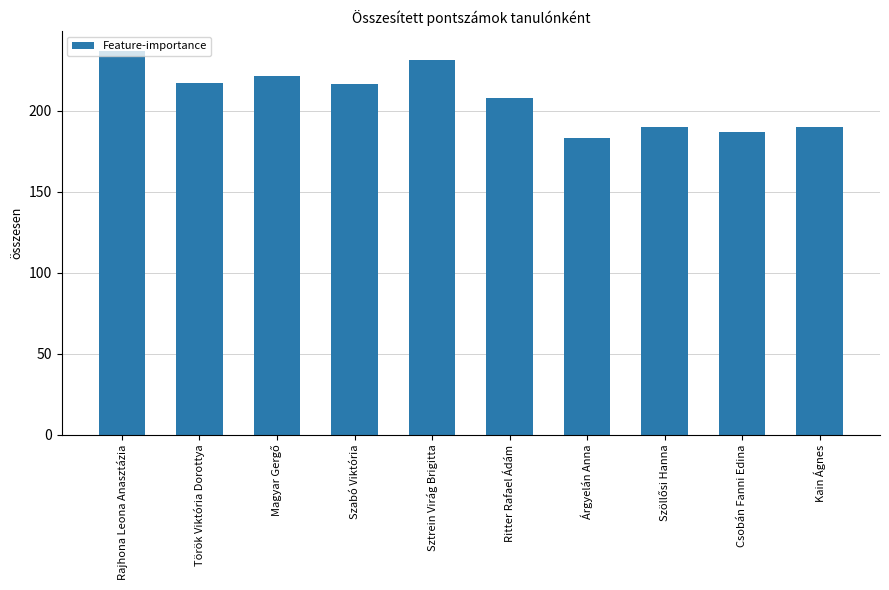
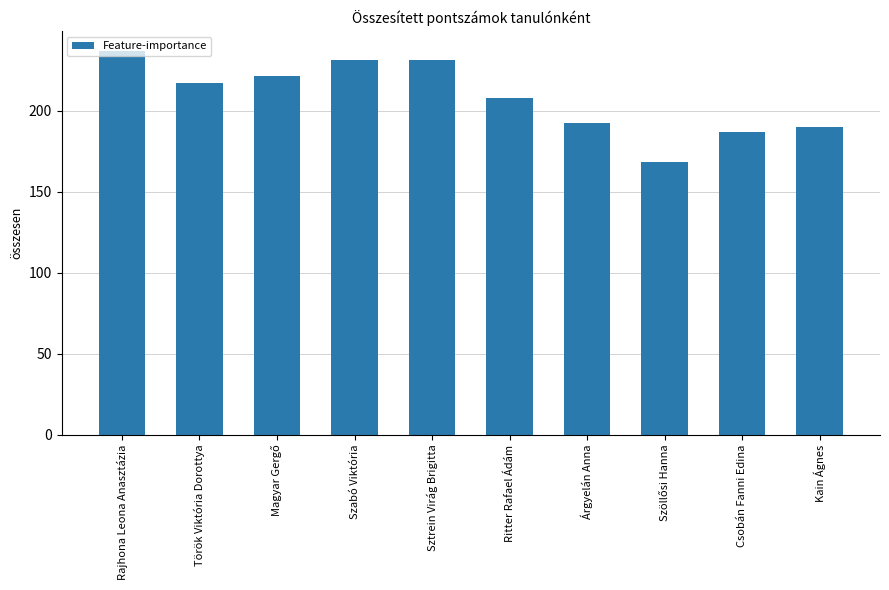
  {
    "Török Viktória Dorottya": 217,
    "Magyar Gergő": 221,
-   "Szabó Viktória": 217,
+   "Szabó Viktória": 231,
    "Sztrein Virág Brigitta": 231,
    "Ritter Rafael Ádám": 208,
-   "Árgyelán Anna": 183,
-   "Szöllősi Hanna": 190,
+   "Árgyelán Anna": 193,
+   "Szöllősi Hanna": 168,
    "Csobán Fanni Edina": 187,
    "Kain Ágnes": 190
  }
